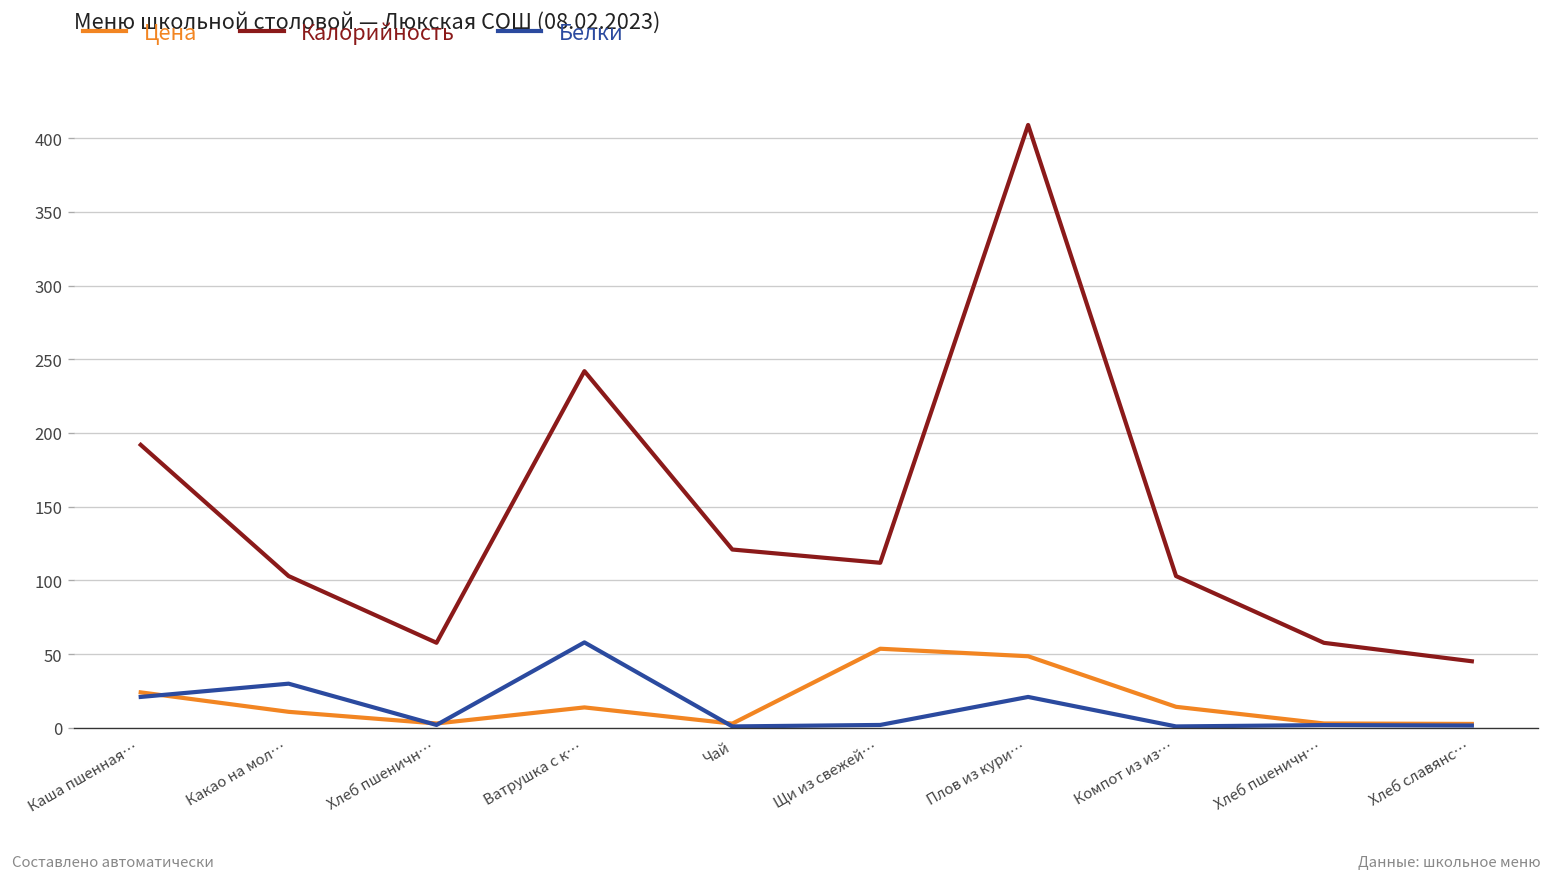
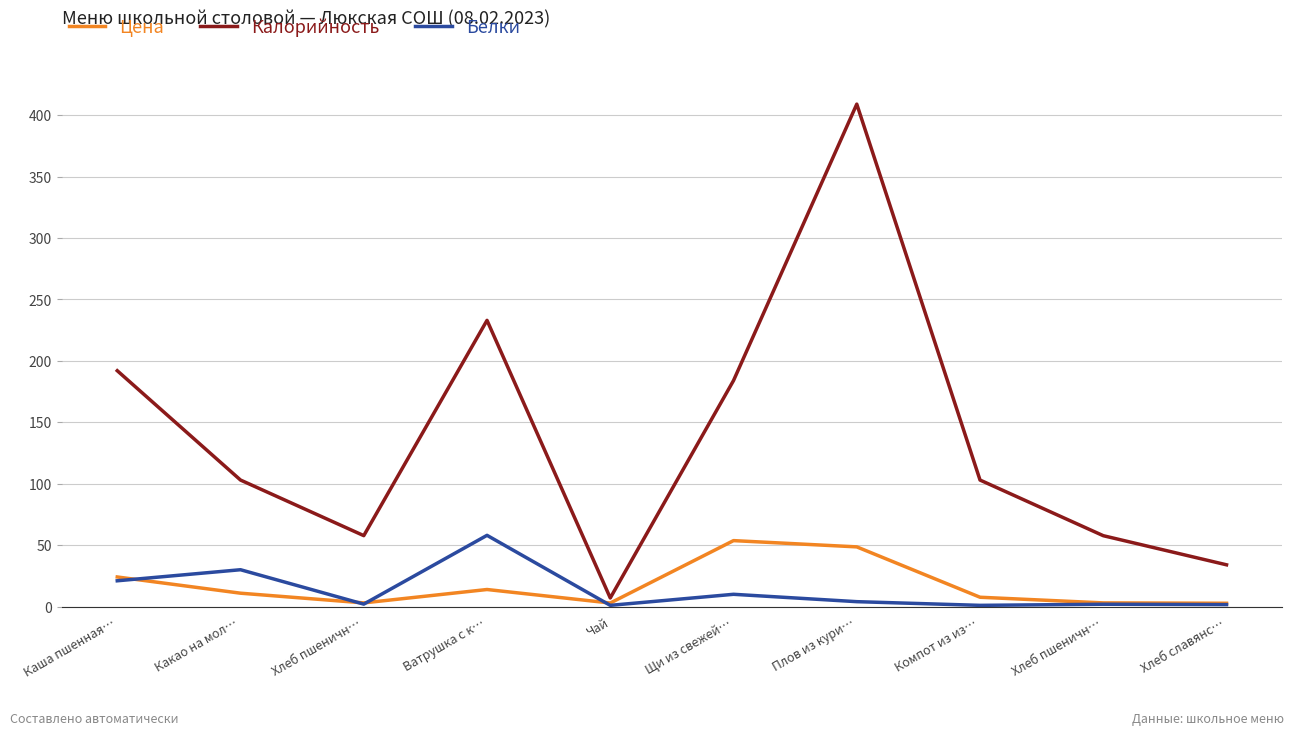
  {
    "Цена": {
      "Каша пшенная…": 24,
      "Какао на мол…": 11,
      "Ватрушка с к…": 14,
      "Щи из свежей…": 54,
      "Плов из кури…": 49,
-     "Компот из из…": 14
+     "Компот из из…": 8
    },
    "Калорийность": {
      "Каша пшенная…": 192,
      "Какао на мол…": 103,
-     "Ватрушка с к…": 242,
-     "Чай": 121,
-     "Щи из свежей…": 112,
+     "Ватрушка с к…": 233,
+     "Чай": 7,
+     "Щи из свежей…": 184,
      "Плов из кури…": 409,
      "Компот из из…": 103,
-     "Хлеб славянс…": 45
+     "Хлеб славянс…": 34
    },
    "Белки": {
      "Каша пшенная…": 21,
      "Какао на мол…": 30,
      "Ватрушка с к…": 58,
-     "Щи из свежей…": 2,
-     "Плов из кури…": 21,
+     "Щи из свежей…": 10,
+     "Плов из кури…": 4,
      "Компот из из…": 1
    }
  }
